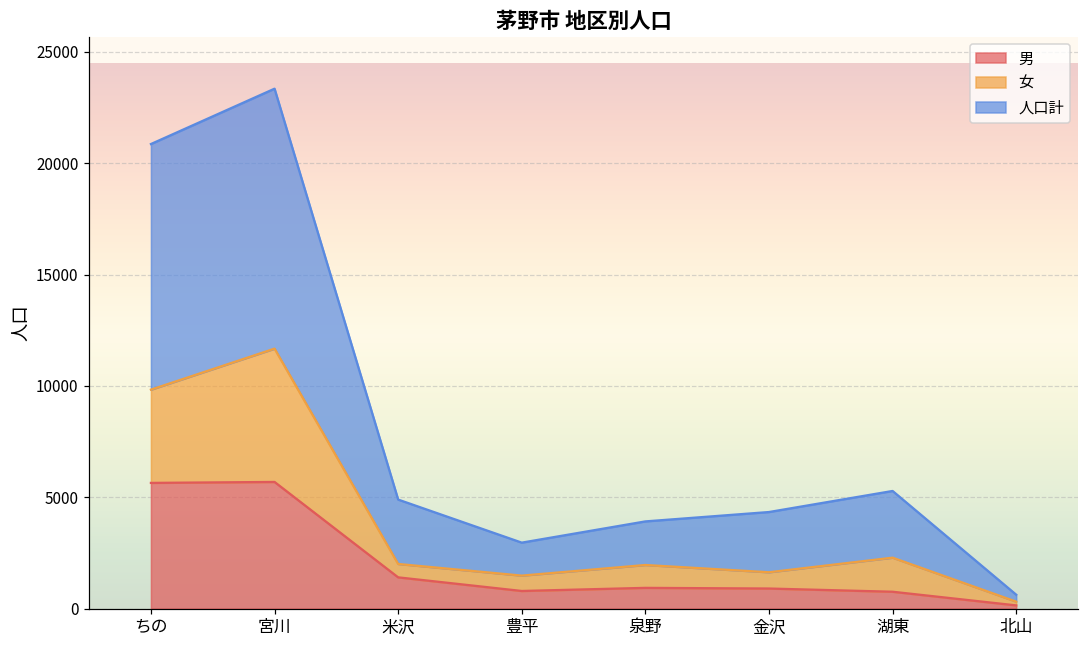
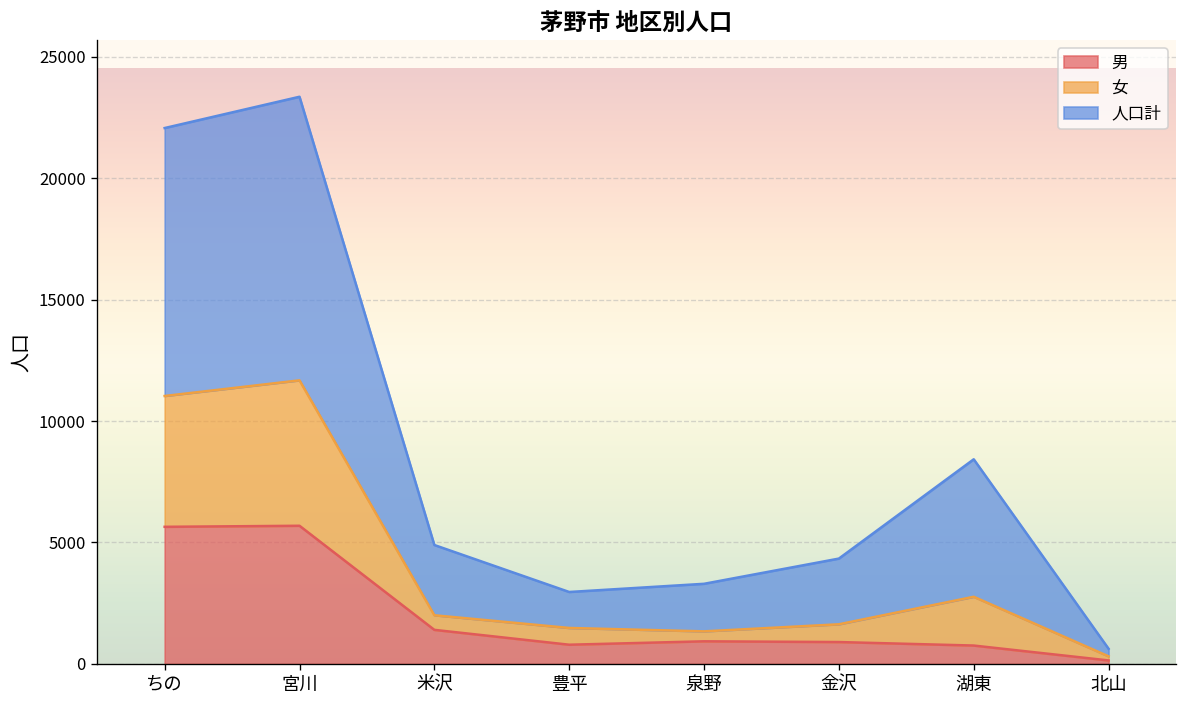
  {
    "男": {
      "ちの": 5600,
      "宮川": 5700,
      "米沢": 1400,
      "豊平": 800,
      "泉野": 900,
      "金沢": 900,
      "湖東": 800,
      "北山": 100
    },
    "女": {
-     "ちの": 4200,
+     "ちの": 5400,
      "宮川": 6000,
      "米沢": 600,
      "豊平": 700,
-     "泉野": 1000,
+     "泉野": 400,
      "金沢": 700,
-     "湖東": 1500,
+     "湖東": 2000,
      "北山": 200
    },
    "人口計": {
      "ちの": 11000,
      "宮川": 11700,
      "米沢": 2900,
      "豊平": 1500,
      "泉野": 2000,
      "金沢": 2700,
-     "湖東": 3000,
+     "湖東": 5700,
      "北山": 300
    }
  }
